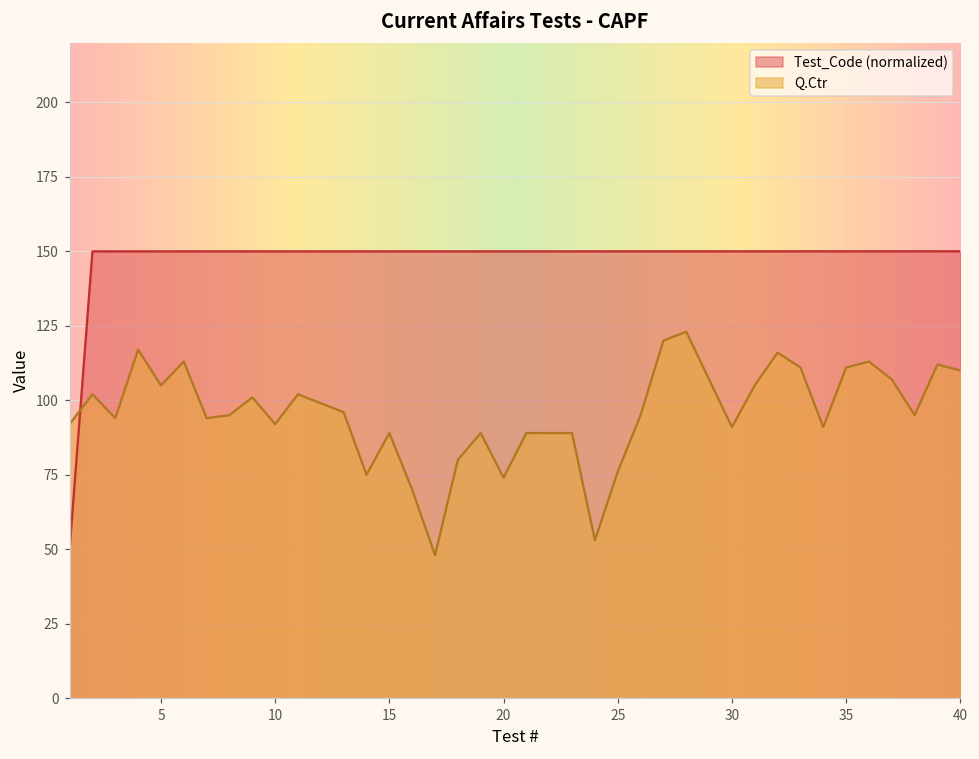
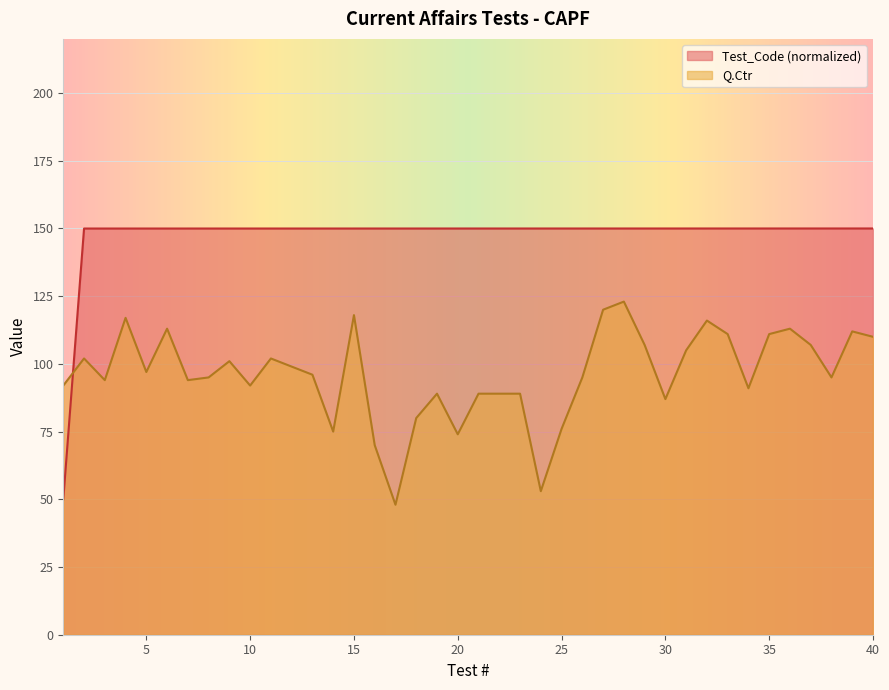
  {
    "Test_Code (normalized)": {
      "5": 150,
      "10": 150,
      "15": 150,
      "20": 150,
      "25": 150,
      "30": 150,
      "35": 150,
      "40": 150
    },
    "Q.Ctr": {
-     "5": 105,
+     "5": 97,
      "10": 92,
-     "15": 89,
+     "15": 118,
      "20": 74,
      "25": 76,
-     "30": 91,
+     "30": 87,
      "35": 111,
      "40": 110
    }
  }
